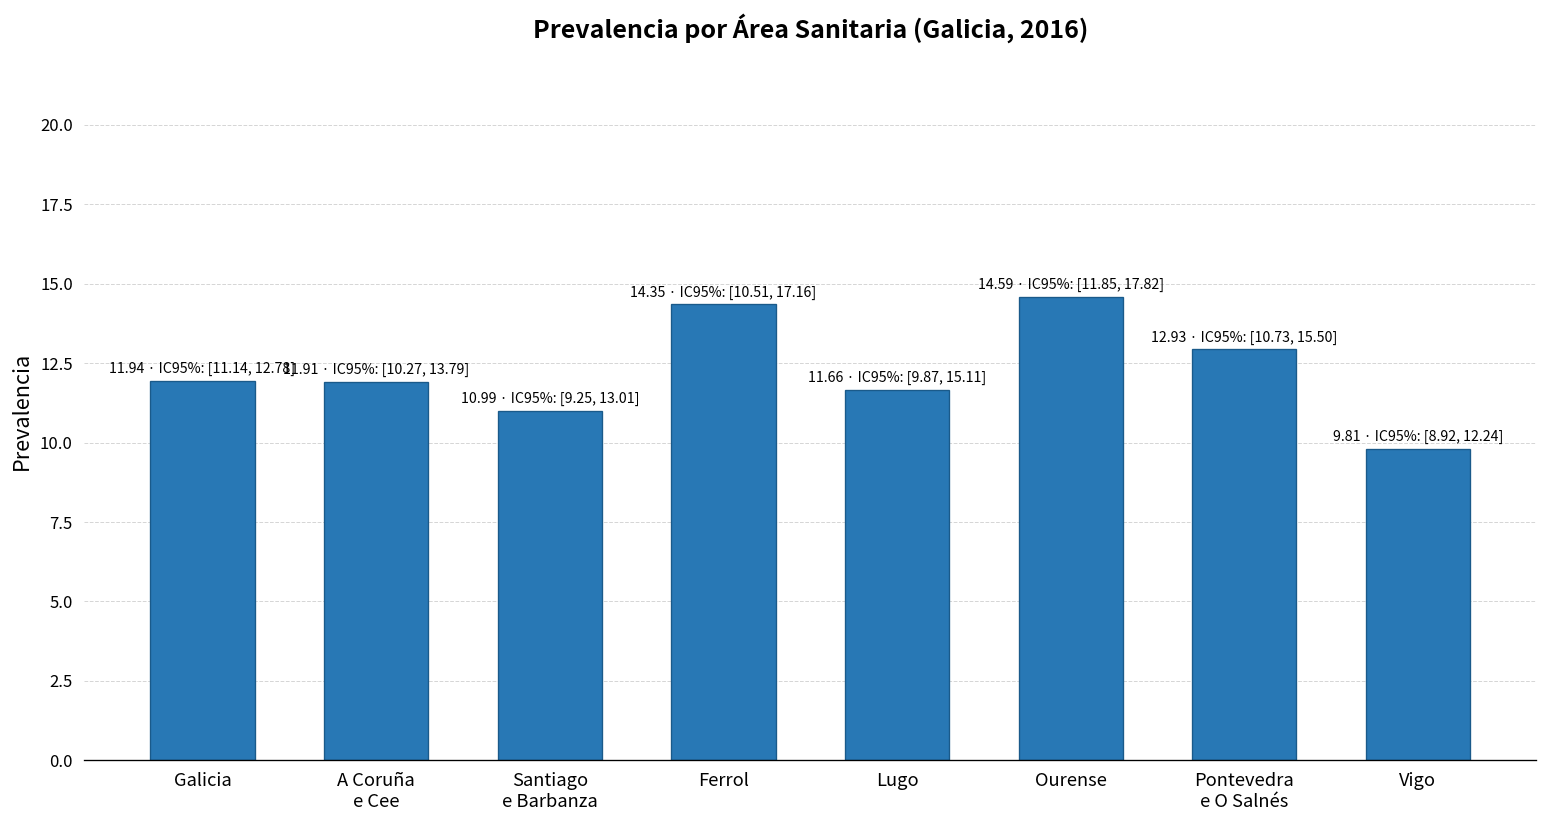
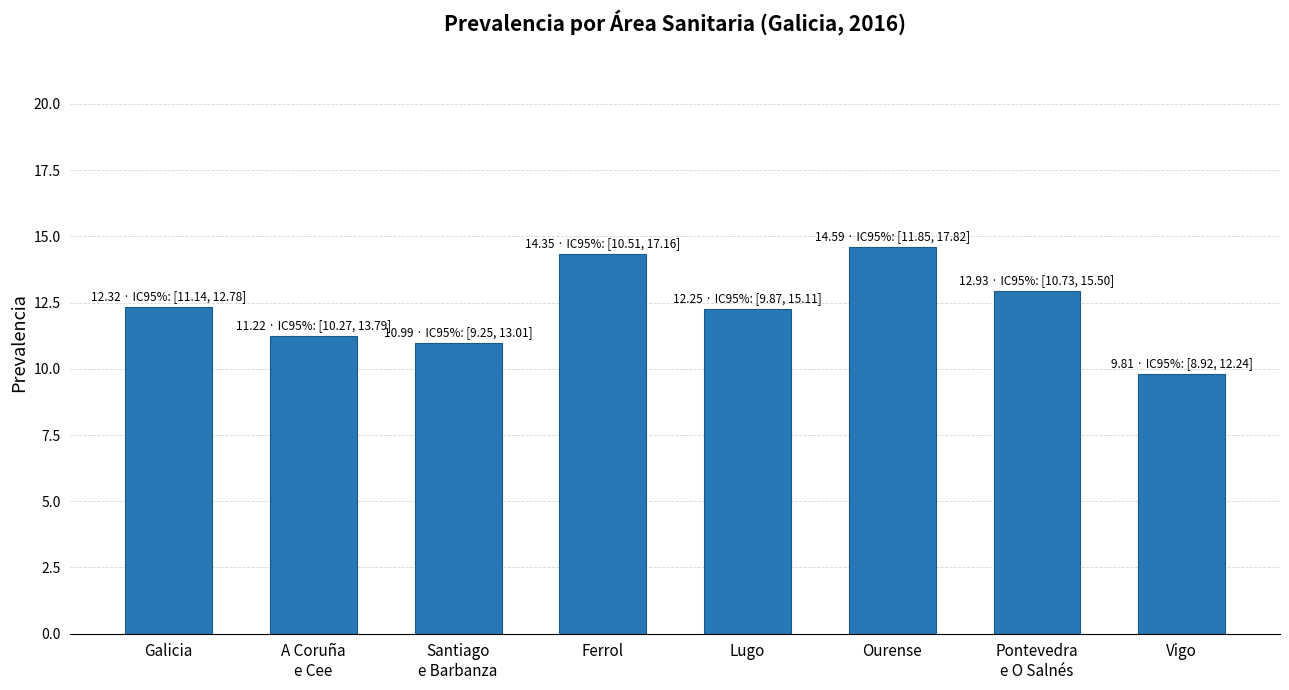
  {
-   "Galicia": 11.94,
-   "A Coruña e Cee": 11.91,
+   "Galicia": 12.32,
+   "A Coruña e Cee": 11.22,
    "Santiago e Barbanza": 10.99,
    "Ferrol": 14.35,
-   "Lugo": 11.66,
+   "Lugo": 12.25,
    "Ourense": 14.59,
    "Pontevedra e O Salnés": 12.93,
    "Vigo": 9.81
  }
